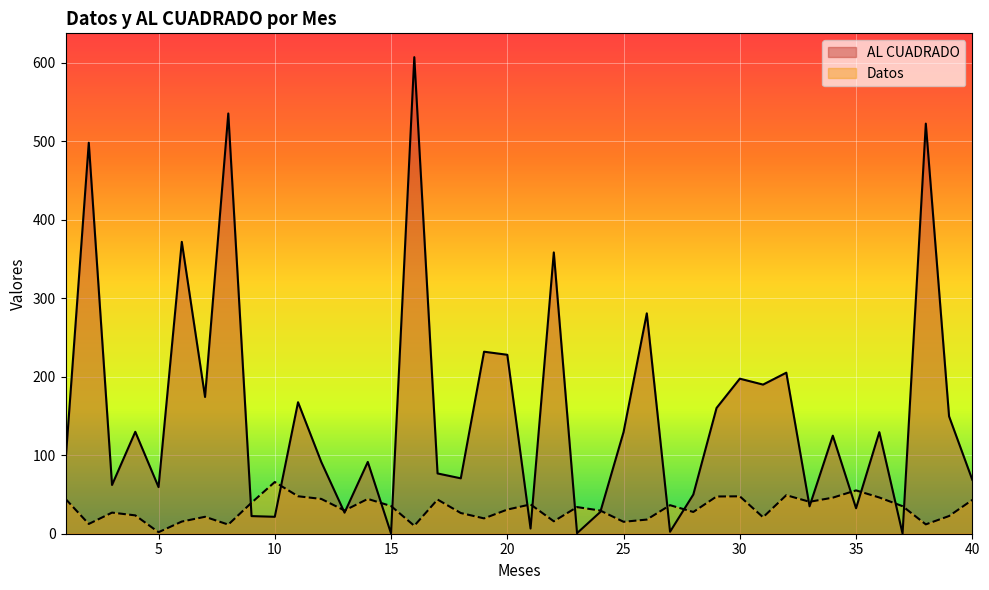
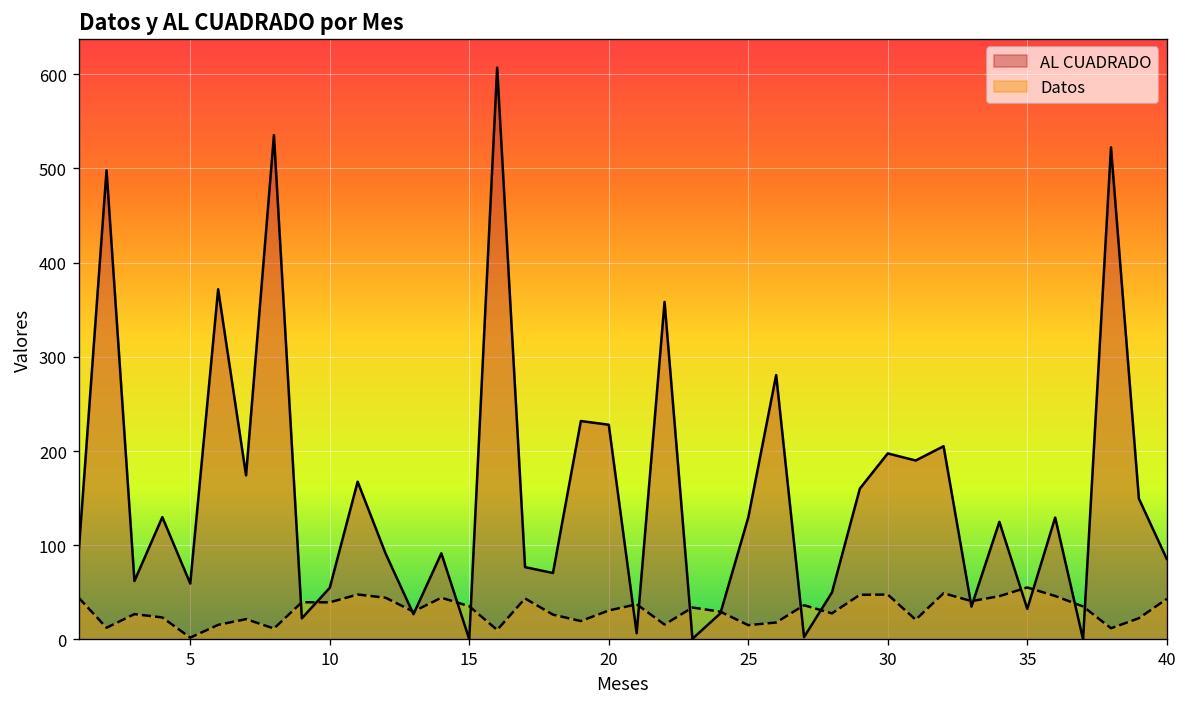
  {
    "AL CUADRADO": {
      "5": 60,
-     "10": 20,
+     "10": 50,
      "15": 0,
      "20": 230,
      "25": 130,
      "30": 200,
      "35": 30,
-     "40": 70
+     "40": 90
    },
    "Datos": {
      "5": 0,
-     "10": 70,
+     "10": 40,
      "15": 40,
      "20": 30,
      "25": 20,
      "30": 50,
      "35": 60,
      "40": 40
    }
  }
